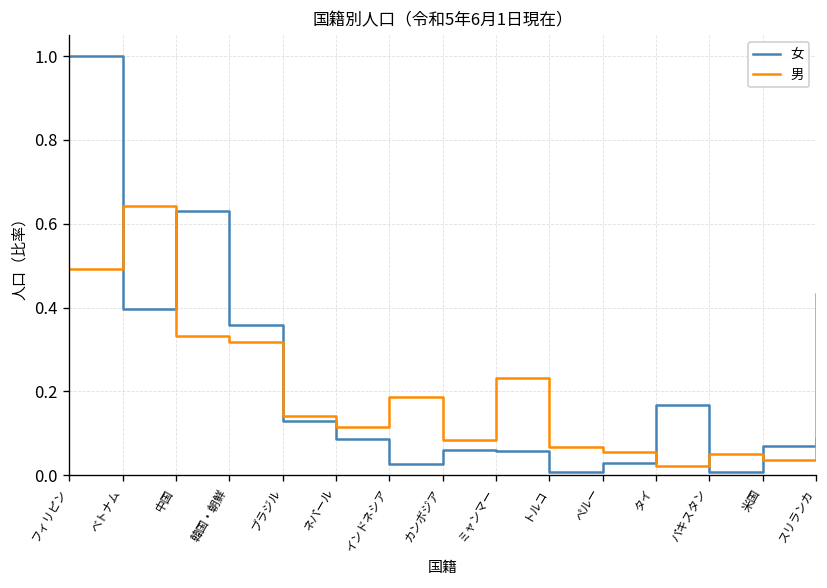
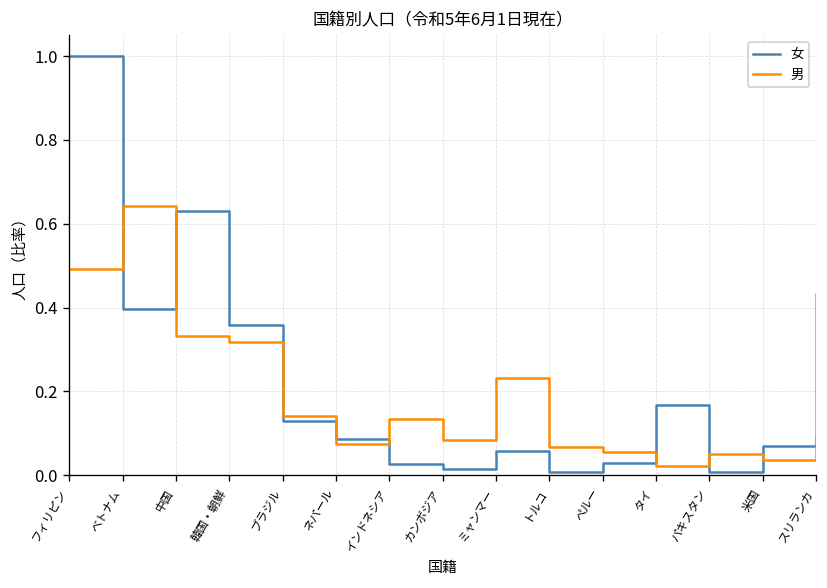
  {
    "女": {
      "フィリピン": 1.00,
      "ベトナム": 0.40,
      "中国": 0.63,
      "韓国・朝鮮": 0.36,
      "ブラジル": 0.13,
      "ネパール": 0.09,
      "インドネシア": 0.03,
-     "カンボジア": 0.06,
+     "カンボジア": 0.02,
      "ミャンマー": 0.06,
      "トルコ": 0.01,
      "ペルー": 0.03,
      "タイ": 0.17,
      "パキスタン": 0.01,
      "米国": 0.07,
      "スリランカ": 0.09
    },
    "男": {
      "フィリピン": 0.49,
      "ベトナム": 0.64,
      "中国": 0.33,
      "韓国・朝鮮": 0.32,
      "ブラジル": 0.14,
-     "ネパール": 0.12,
-     "インドネシア": 0.19,
+     "ネパール": 0.07,
+     "インドネシア": 0.13,
      "カンボジア": 0.08,
      "ミャンマー": 0.23,
      "トルコ": 0.07,
      "ペルー": 0.06,
      "タイ": 0.02,
      "パキスタン": 0.05,
      "米国": 0.04,
      "スリランカ": 0.43
    }
  }
